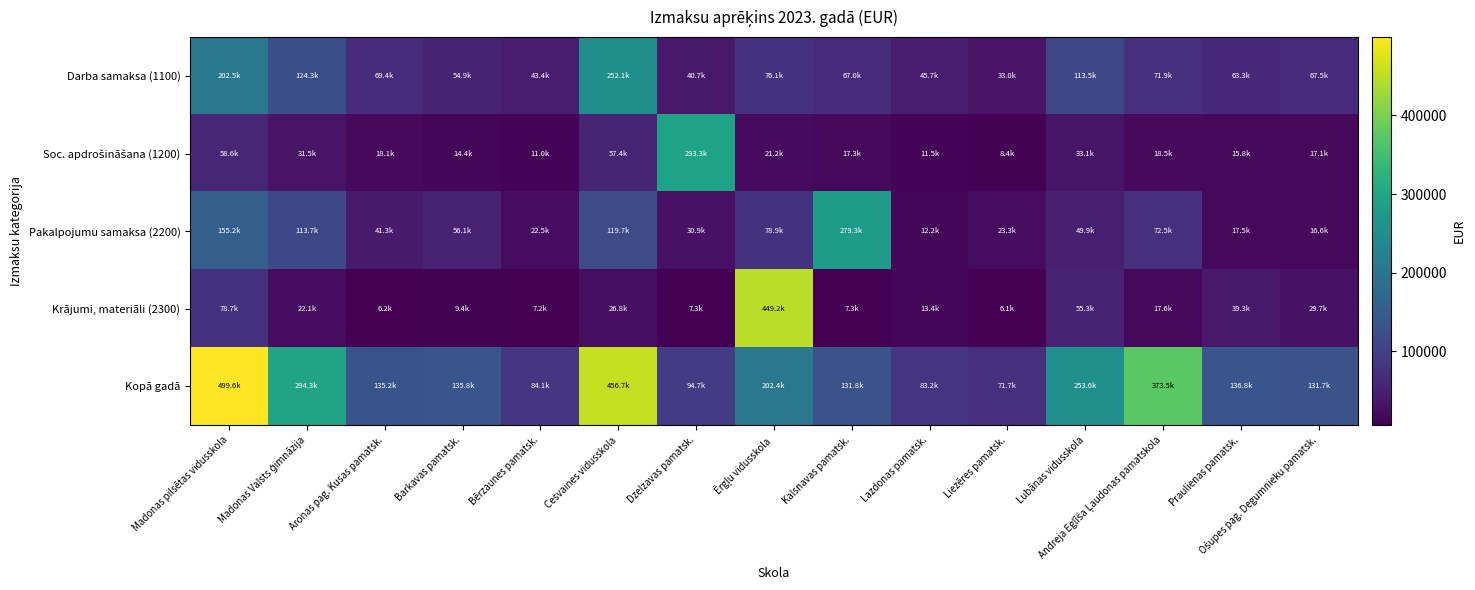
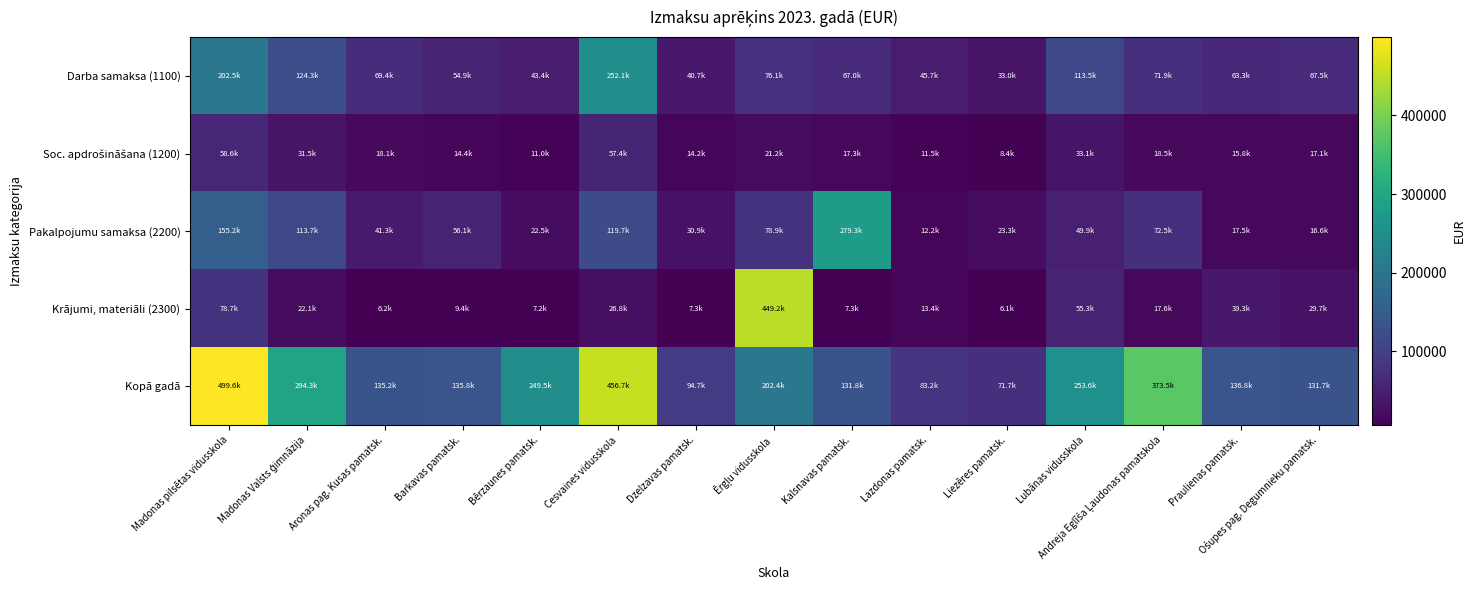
  {
    "Darba samaksa (1100)": {
      "Madonas pilsētas vidusskola": "202.5k",
      "Madonas Valsts ģimnāzija": "124.3k",
      "Aronas pag. Kusas pamatsk.": "69.4k",
      "Barkavas pamatsk.": "54.9k",
      "Bērzaunes pamatsk.": "43.4k",
      "Cesvaines vidusskola": "252.1k",
      "Dzelzavas pamatsk.": "40.7k",
      "Ērgļu vidusskola": "76.1k",
      "Kalsnavas pamatsk.": "67.0k",
      "Lazdonas pamatsk.": "45.7k",
      "Liezēres pamatsk.": "33.0k",
      "Lubānas vidusskola": "113.5k",
      "Andreja Eglīša Ļaudonas pamatskola": "71.9k",
      "Praulienas pamatsk.": "63.3k",
      "Ošupes pag. Degumnieku pamatsk.": "67.5k"
    },
    "Soc. apdrošināšana (1200)": {
      "Madonas pilsētas vidusskola": "58.6k",
      "Madonas Valsts ģimnāzija": "31.5k",
      "Aronas pag. Kusas pamatsk.": "18.1k",
      "Barkavas pamatsk.": "14.4k",
      "Bērzaunes pamatsk.": "11.0k",
      "Cesvaines vidusskola": "57.4k",
-     "Dzelzavas pamatsk.": "293.3k",
+     "Dzelzavas pamatsk.": "14.2k",
      "Ērgļu vidusskola": "21.2k",
      "Kalsnavas pamatsk.": "17.3k",
      "Lazdonas pamatsk.": "11.5k",
      "Liezēres pamatsk.": "8.4k",
      "Lubānas vidusskola": "33.1k",
      "Andreja Eglīša Ļaudonas pamatskola": "18.5k",
      "Praulienas pamatsk.": "15.8k",
      "Ošupes pag. Degumnieku pamatsk.": "17.1k"
    },
    "Pakalpojumu samaksa (2200)": {
      "Madonas pilsētas vidusskola": "155.2k",
      "Madonas Valsts ģimnāzija": "113.7k",
      "Aronas pag. Kusas pamatsk.": "41.3k",
      "Barkavas pamatsk.": "56.1k",
      "Bērzaunes pamatsk.": "22.5k",
      "Cesvaines vidusskola": "119.7k",
      "Dzelzavas pamatsk.": "30.9k",
      "Ērgļu vidusskola": "78.9k",
      "Kalsnavas pamatsk.": "279.3k",
      "Lazdonas pamatsk.": "12.2k",
      "Liezēres pamatsk.": "23.3k",
      "Lubānas vidusskola": "49.9k",
      "Andreja Eglīša Ļaudonas pamatskola": "72.5k",
      "Praulienas pamatsk.": "17.5k",
      "Ošupes pag. Degumnieku pamatsk.": "16.6k"
    },
    "Krājumi, materiāli (2300)": {
      "Madonas pilsētas vidusskola": "78.7k",
      "Madonas Valsts ģimnāzija": "22.1k",
      "Aronas pag. Kusas pamatsk.": "6.2k",
      "Barkavas pamatsk.": "9.4k",
      "Bērzaunes pamatsk.": "7.2k",
      "Cesvaines vidusskola": "26.8k",
      "Dzelzavas pamatsk.": "7.3k",
      "Ērgļu vidusskola": "449.2k",
      "Kalsnavas pamatsk.": "7.3k",
      "Lazdonas pamatsk.": "13.4k",
      "Liezēres pamatsk.": "6.1k",
      "Lubānas vidusskola": "55.3k",
      "Andreja Eglīša Ļaudonas pamatskola": "17.6k",
      "Praulienas pamatsk.": "39.3k",
      "Ošupes pag. Degumnieku pamatsk.": "29.7k"
    },
    "Kopā gadā": {
      "Madonas pilsētas vidusskola": "499.6k",
      "Madonas Valsts ģimnāzija": "294.3k",
      "Aronas pag. Kusas pamatsk.": "135.2k",
      "Barkavas pamatsk.": "135.8k",
-     "Bērzaunes pamatsk.": "84.1k",
+     "Bērzaunes pamatsk.": "249.5k",
      "Cesvaines vidusskola": "456.7k",
      "Dzelzavas pamatsk.": "94.7k",
      "Ērgļu vidusskola": "202.4k",
      "Kalsnavas pamatsk.": "131.8k",
      "Lazdonas pamatsk.": "83.2k",
      "Liezēres pamatsk.": "71.7k",
      "Lubānas vidusskola": "253.6k",
      "Andreja Eglīša Ļaudonas pamatskola": "373.5k",
      "Praulienas pamatsk.": "136.8k",
      "Ošupes pag. Degumnieku pamatsk.": "131.7k"
    }
  }
